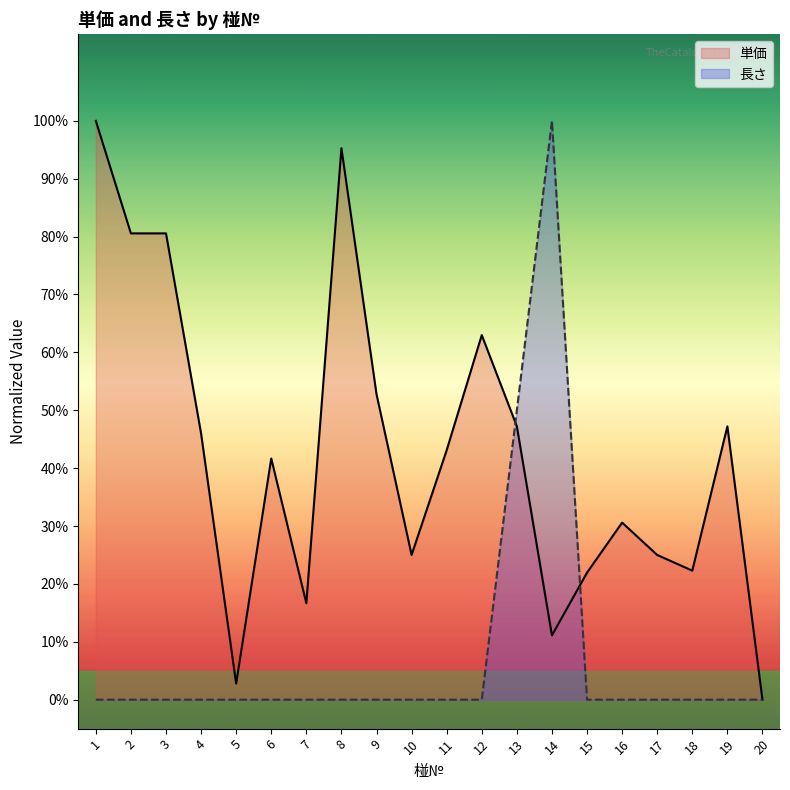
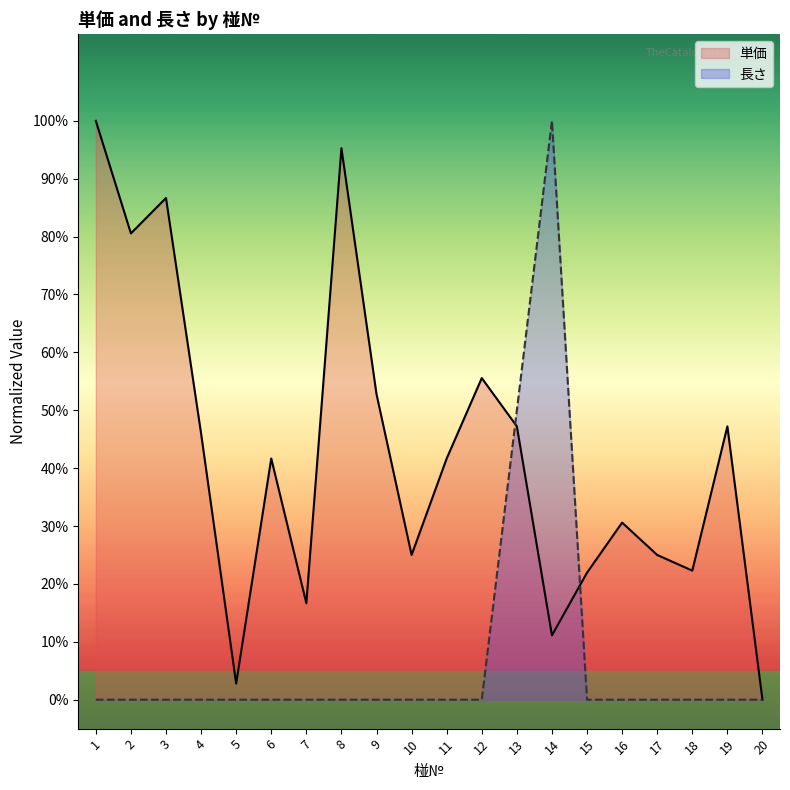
  {
    "単価": {
      "1": "100%",
      "2": "81%",
-     "3": "81%",
+     "3": "87%",
      "4": "46%",
      "6": "42%",
      "7": "17%",
      "8": "95%",
      "9": "53%",
      "10": "25%",
-     "11": "43%",
-     "12": "63%",
+     "11": "42%",
+     "12": "56%",
      "13": "47%",
      "14": "11%",
      "15": "22%",
      "16": "31%",
      "17": "25%",
      "18": "22%",
      "19": "47%"
    },
    "長さ": {
      "13": "50%",
      "14": "100%"
    }
  }
